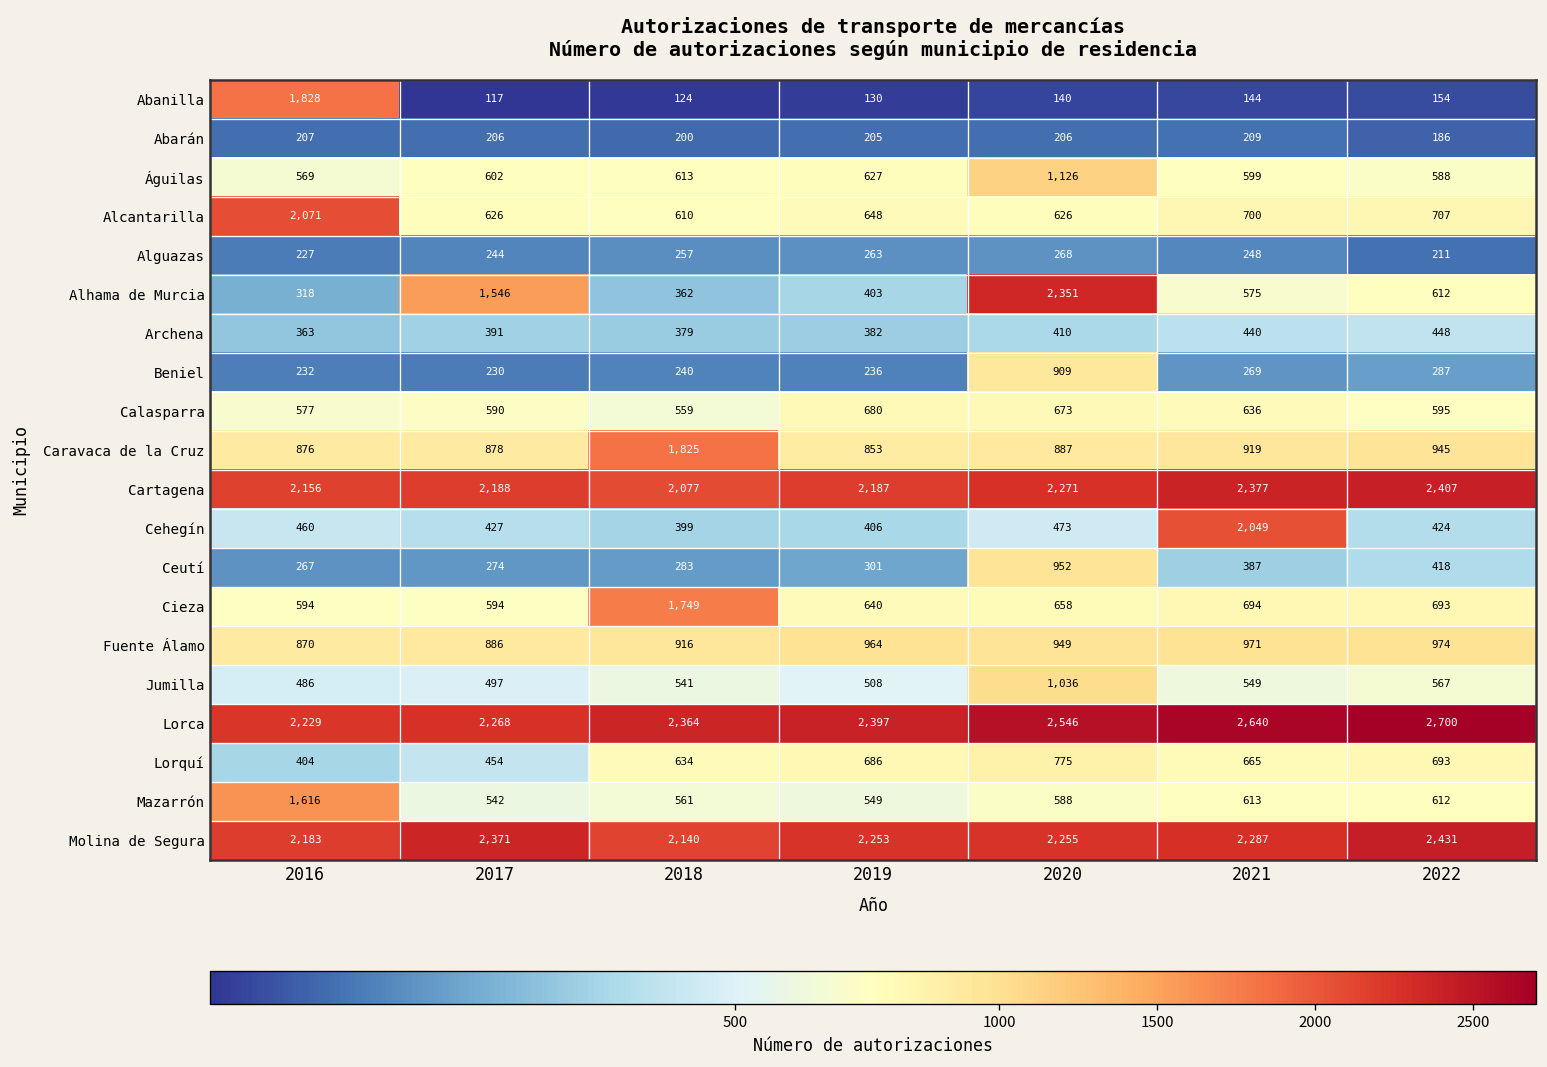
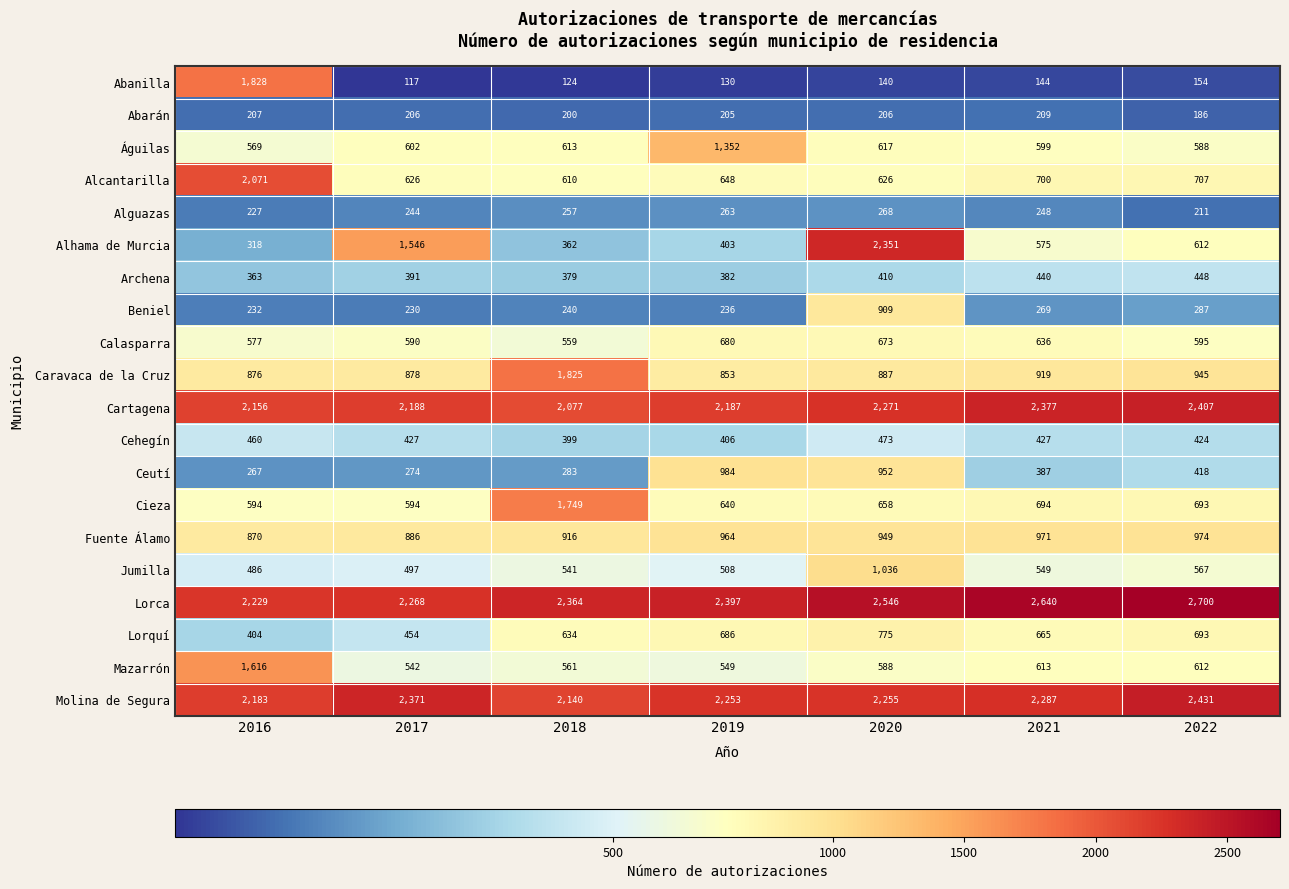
  {
    "Abanilla": {
      "2016": "1,828",
      "2017": "117",
      "2018": "124",
      "2019": "130",
      "2020": "140",
      "2021": "144",
      "2022": "154"
    },
    "Abarán": {
      "2016": "207",
      "2017": "206",
      "2018": "200",
      "2019": "205",
      "2020": "206",
      "2021": "209",
      "2022": "186"
    },
    "Águilas": {
      "2016": "569",
      "2017": "602",
      "2018": "613",
-     "2019": "627",
-     "2020": "1,126",
+     "2019": "1,352",
+     "2020": "617",
      "2021": "599",
      "2022": "588"
    },
    "Alcantarilla": {
      "2016": "2,071",
      "2017": "626",
      "2018": "610",
      "2019": "648",
      "2020": "626",
      "2021": "700",
      "2022": "707"
    },
    "Alguazas": {
      "2016": "227",
      "2017": "244",
      "2018": "257",
      "2019": "263",
      "2020": "268",
      "2021": "248",
      "2022": "211"
    },
    "Alhama de Murcia": {
      "2016": "318",
      "2017": "1,546",
      "2018": "362",
      "2019": "403",
      "2020": "2,351",
      "2021": "575",
      "2022": "612"
    },
    "Archena": {
      "2016": "363",
      "2017": "391",
      "2018": "379",
      "2019": "382",
      "2020": "410",
      "2021": "440",
      "2022": "448"
    },
    "Beniel": {
      "2016": "232",
      "2017": "230",
      "2018": "240",
      "2019": "236",
      "2020": "909",
      "2021": "269",
      "2022": "287"
    },
    "Calasparra": {
      "2016": "577",
      "2017": "590",
      "2018": "559",
      "2019": "680",
      "2020": "673",
      "2021": "636",
      "2022": "595"
    },
    "Caravaca de la Cruz": {
      "2016": "876",
      "2017": "878",
      "2018": "1,825",
      "2019": "853",
      "2020": "887",
      "2021": "919",
      "2022": "945"
    },
    "Cartagena": {
      "2016": "2,156",
      "2017": "2,188",
      "2018": "2,077",
      "2019": "2,187",
      "2020": "2,271",
      "2021": "2,377",
      "2022": "2,407"
    },
    "Cehegín": {
      "2016": "460",
      "2017": "427",
      "2018": "399",
      "2019": "406",
      "2020": "473",
-     "2021": "2,049",
+     "2021": "427",
      "2022": "424"
    },
    "Ceutí": {
      "2016": "267",
      "2017": "274",
      "2018": "283",
-     "2019": "301",
+     "2019": "984",
      "2020": "952",
      "2021": "387",
      "2022": "418"
    },
    "Cieza": {
      "2016": "594",
      "2017": "594",
      "2018": "1,749",
      "2019": "640",
      "2020": "658",
      "2021": "694",
      "2022": "693"
    },
    "Fuente Álamo": {
      "2016": "870",
      "2017": "886",
      "2018": "916",
      "2019": "964",
      "2020": "949",
      "2021": "971",
      "2022": "974"
    },
    "Jumilla": {
      "2016": "486",
      "2017": "497",
      "2018": "541",
      "2019": "508",
      "2020": "1,036",
      "2021": "549",
      "2022": "567"
    },
    "Lorca": {
      "2016": "2,229",
      "2017": "2,268",
      "2018": "2,364",
      "2019": "2,397",
      "2020": "2,546",
      "2021": "2,640",
      "2022": "2,700"
    },
    "Lorquí": {
      "2016": "404",
      "2017": "454",
      "2018": "634",
      "2019": "686",
      "2020": "775",
      "2021": "665",
      "2022": "693"
    },
    "Mazarrón": {
      "2016": "1,616",
      "2017": "542",
      "2018": "561",
      "2019": "549",
      "2020": "588",
      "2021": "613",
      "2022": "612"
    },
    "Molina de Segura": {
      "2016": "2,183",
      "2017": "2,371",
      "2018": "2,140",
      "2019": "2,253",
      "2020": "2,255",
      "2021": "2,287",
      "2022": "2,431"
    }
  }
